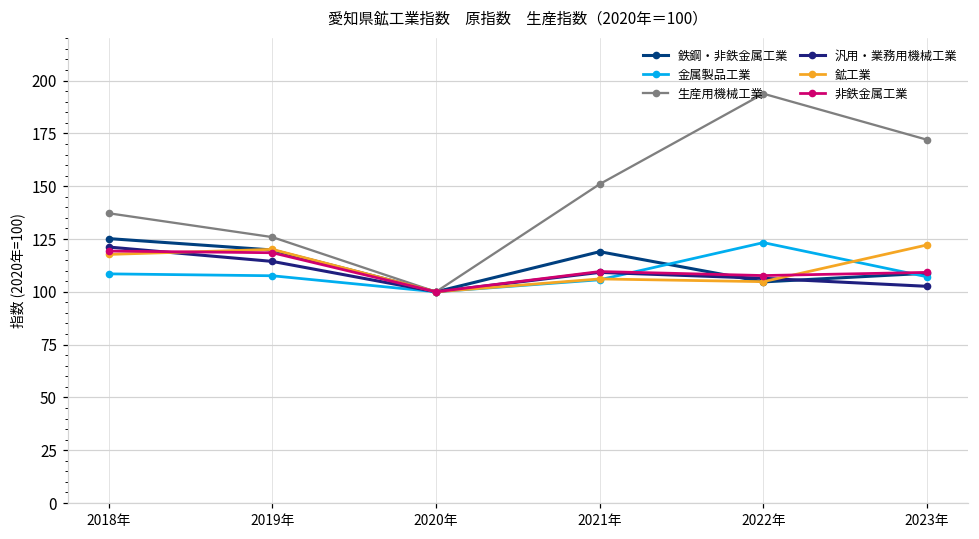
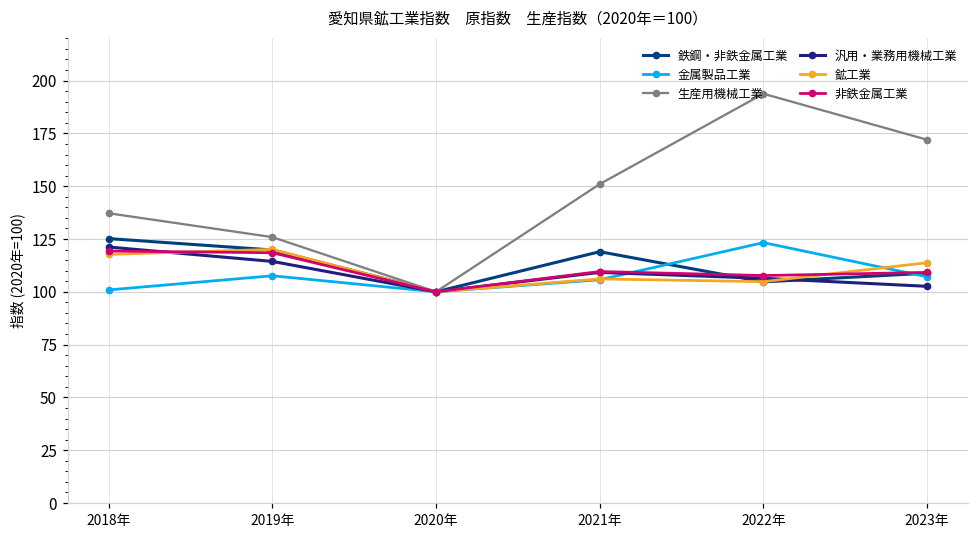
  {
    "金属製品工業": {
-     "2018年": 109,
+     "2018年": 101,
      "2019年": 108,
      "2022年": 123,
      "2023年": 107
    },
    "生産用機械工業": {
      "2018年": 137,
      "2019年": 126,
      "2021年": 151,
      "2022年": 194,
      "2023年": 172
    },
    "鉱工業": {
      "2018年": 118,
-     "2023年": 122
+     "2023年": 114
    },
    "非鉄金属工業": {
      "2018年": 119
    }
  }
